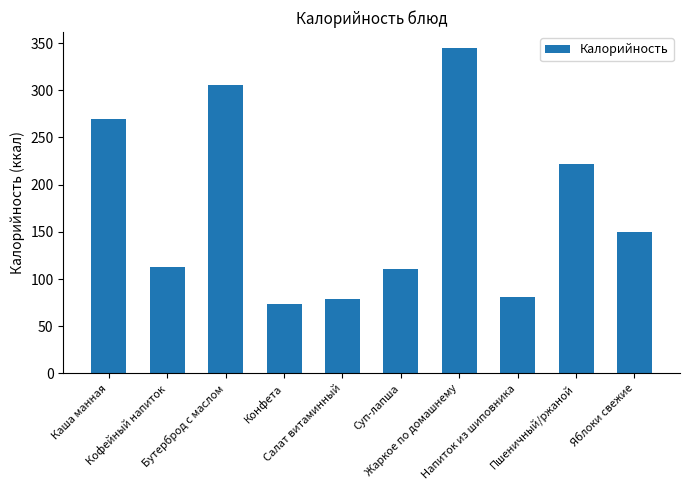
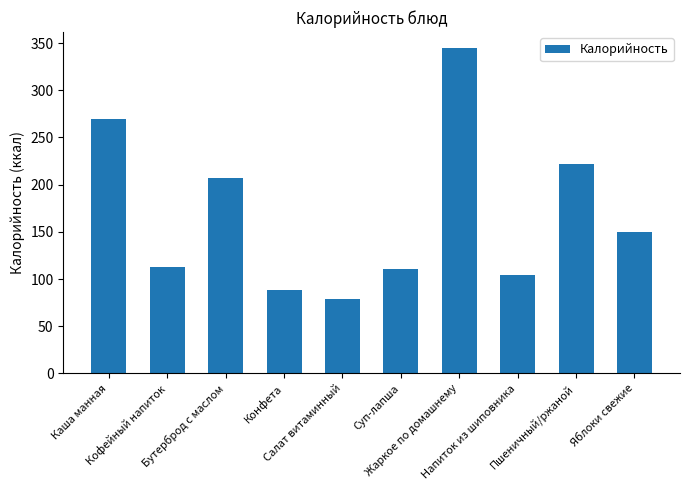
  {
    "Каша манная": 270,
    "Кофейный напиток": 110,
-   "Бутерброд с маслом": 310,
-   "Конфета": 70,
+   "Бутерброд с маслом": 210,
+   "Конфета": 90,
    "Салат витаминный": 80,
    "Суп-лапша": 110,
    "Жаркое по домашнему": 340,
-   "Напиток из шиповника": 80,
+   "Напиток из шиповника": 100,
    "Пшеничный/ржаной": 220,
    "Яблоки свежие": 150
  }
